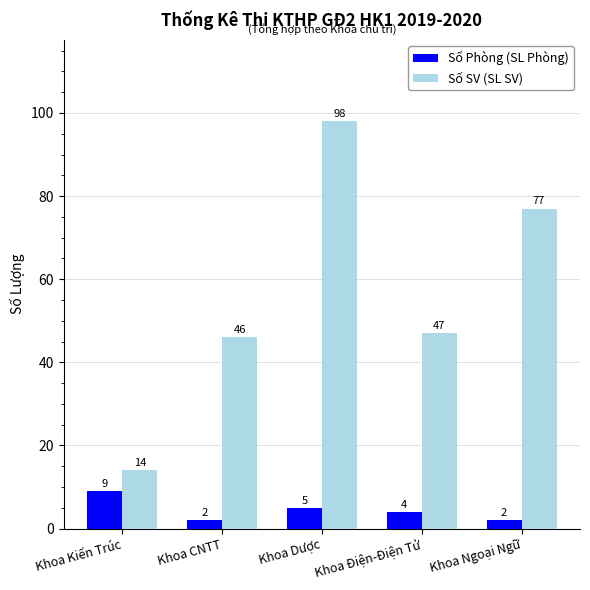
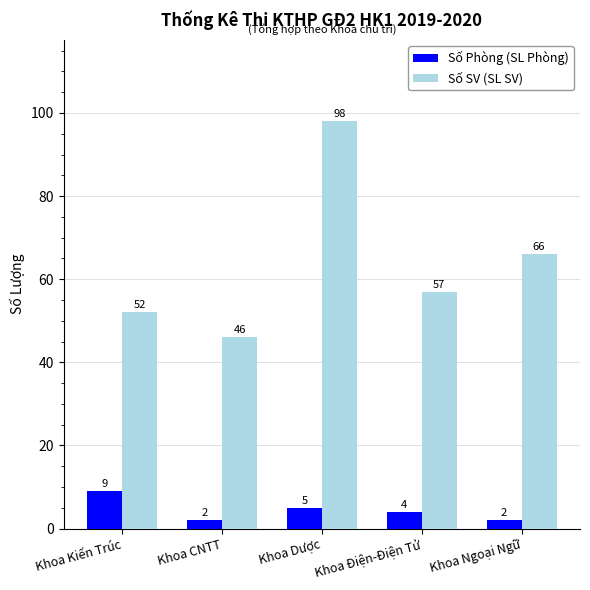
  {
    "Số Phòng (SL Phòng)": {
      "Khoa Kiến Trúc": 9,
      "Khoa CNTT": 2,
      "Khoa Dược": 5,
      "Khoa Điện-Điện Tử": 4,
      "Khoa Ngoại Ngữ": 2
    },
    "Số SV (SL SV)": {
-     "Khoa Kiến Trúc": 14,
+     "Khoa Kiến Trúc": 52,
      "Khoa CNTT": 46,
      "Khoa Dược": 98,
-     "Khoa Điện-Điện Tử": 47,
-     "Khoa Ngoại Ngữ": 77
+     "Khoa Điện-Điện Tử": 57,
+     "Khoa Ngoại Ngữ": 66
    }
  }
